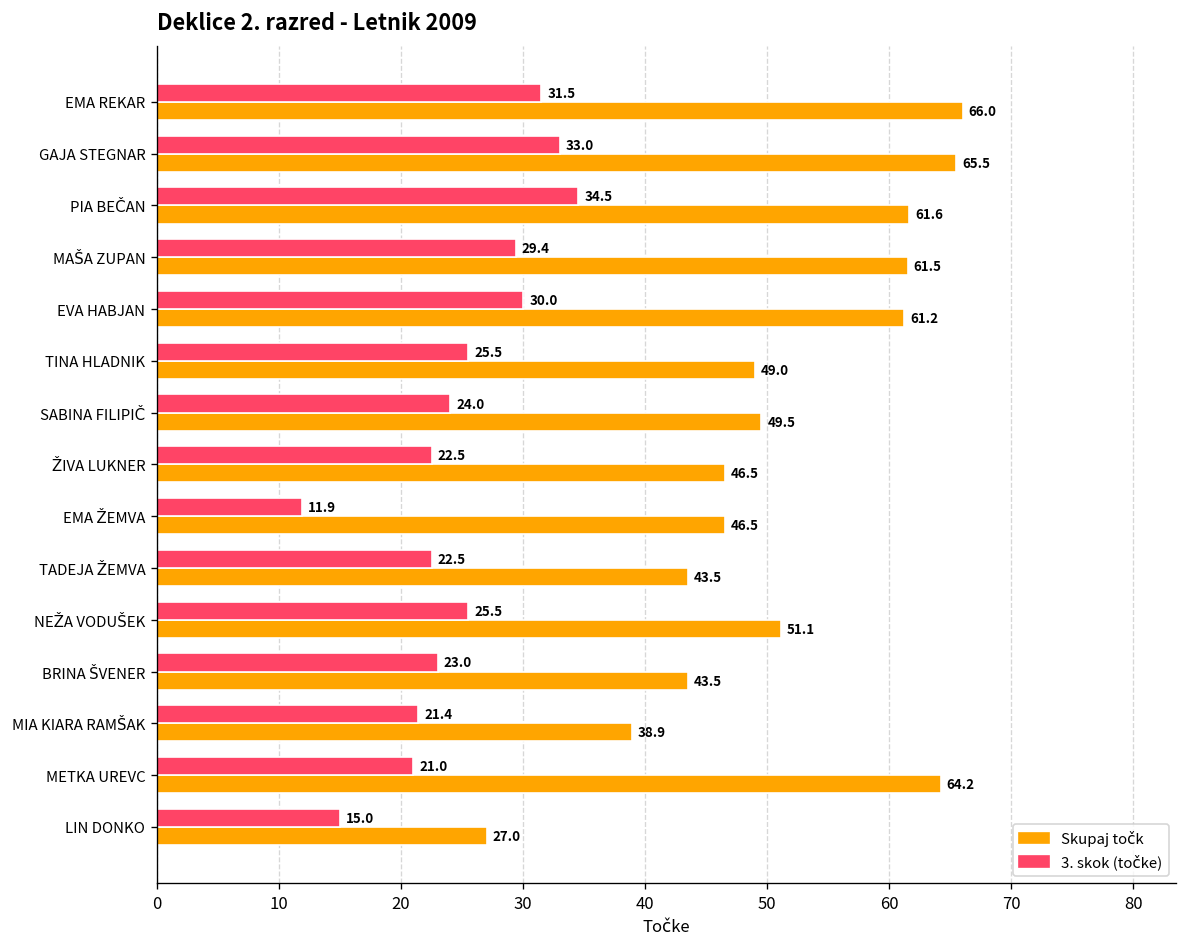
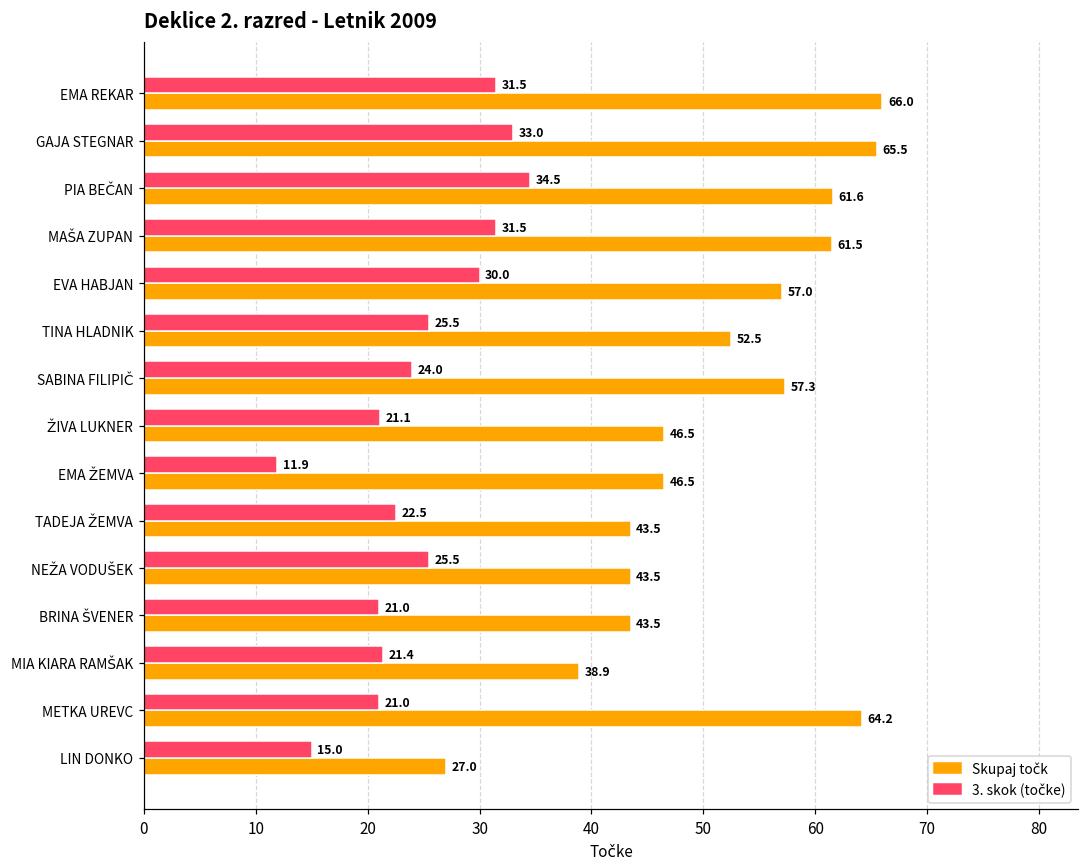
  {
    "Skupaj točk": {
      "EMA REKAR": 66.0,
      "GAJA STEGNAR": 65.5,
      "PIA BEČAN": 61.6,
      "MAŠA ZUPAN": 61.5,
-     "EVA HABJAN": 61.2,
-     "TINA HLADNIK": 49.0,
-     "SABINA FILIPIČ": 49.5,
+     "EVA HABJAN": 57.0,
+     "TINA HLADNIK": 52.5,
+     "SABINA FILIPIČ": 57.3,
      "ŽIVA LUKNER": 46.5,
      "EMA ŽEMVA": 46.5,
      "TADEJA ŽEMVA": 43.5,
-     "NEŽA VODUŠEK": 51.1,
+     "NEŽA VODUŠEK": 43.5,
      "BRINA ŠVENER": 43.5,
      "MIA KIARA RAMŠAK": 38.9,
      "METKA UREVC": 64.2,
      "LIN DONKO": 27.0
    },
    "3. skok (točke)": {
      "EMA REKAR": 31.5,
      "GAJA STEGNAR": 33.0,
      "PIA BEČAN": 34.5,
-     "MAŠA ZUPAN": 29.4,
+     "MAŠA ZUPAN": 31.5,
      "EVA HABJAN": 30.0,
      "TINA HLADNIK": 25.5,
      "SABINA FILIPIČ": 24.0,
-     "ŽIVA LUKNER": 22.5,
+     "ŽIVA LUKNER": 21.1,
      "EMA ŽEMVA": 11.9,
      "TADEJA ŽEMVA": 22.5,
      "NEŽA VODUŠEK": 25.5,
-     "BRINA ŠVENER": 23.0,
+     "BRINA ŠVENER": 21.0,
      "MIA KIARA RAMŠAK": 21.4,
      "METKA UREVC": 21.0,
      "LIN DONKO": 15.0
    }
  }
